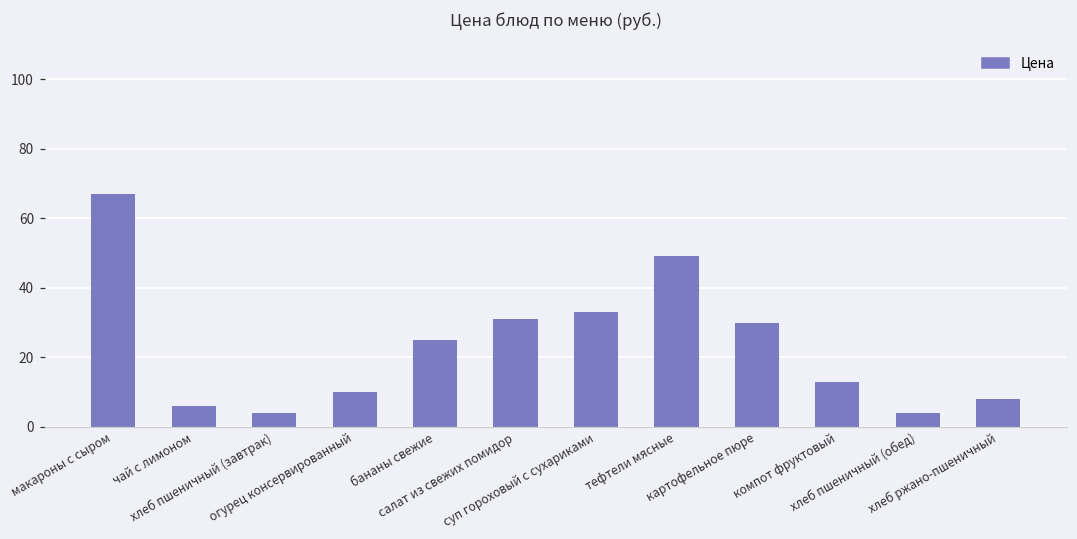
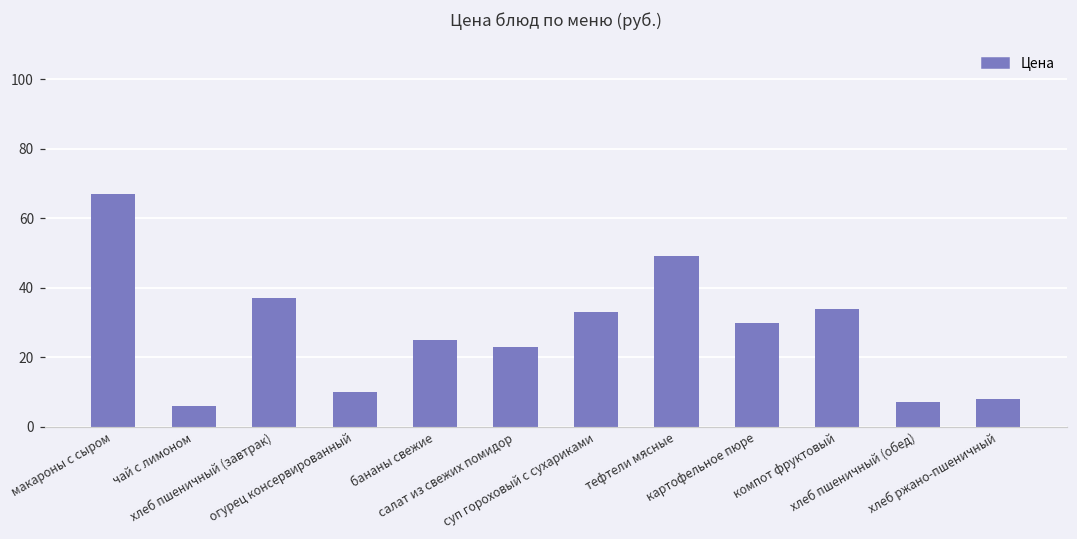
  {
    "макароны с сыром": 67,
    "чай с лимоном": 6,
-   "хлеб пшеничный (завтрак)": 4,
+   "хлеб пшеничный (завтрак)": 37,
    "огурец консервированный": 10,
    "бананы свежие": 25,
-   "салат из свежих помидор": 31,
+   "салат из свежих помидор": 23,
    "суп гороховый с сухариками": 33,
    "тефтели мясные": 49,
    "картофельное пюре": 30,
-   "компот фруктовый": 13,
-   "хлеб пшеничный (обед)": 4,
+   "компот фруктовый": 34,
+   "хлеб пшеничный (обед)": 7,
    "хлеб ржано-пшеничный": 8
  }
